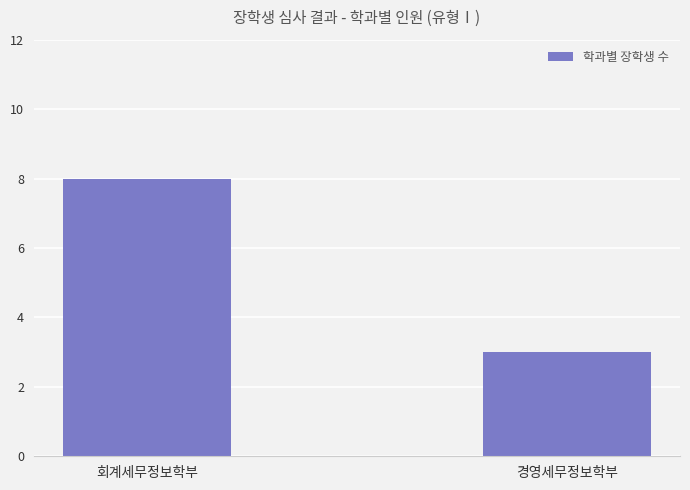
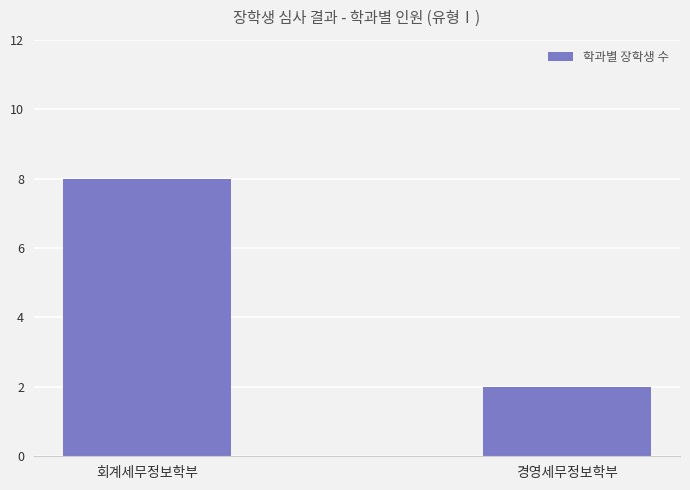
  {
    "회계세무정보학부": 8,
-   "경영세무정보학부": 3
+   "경영세무정보학부": 2
  }
